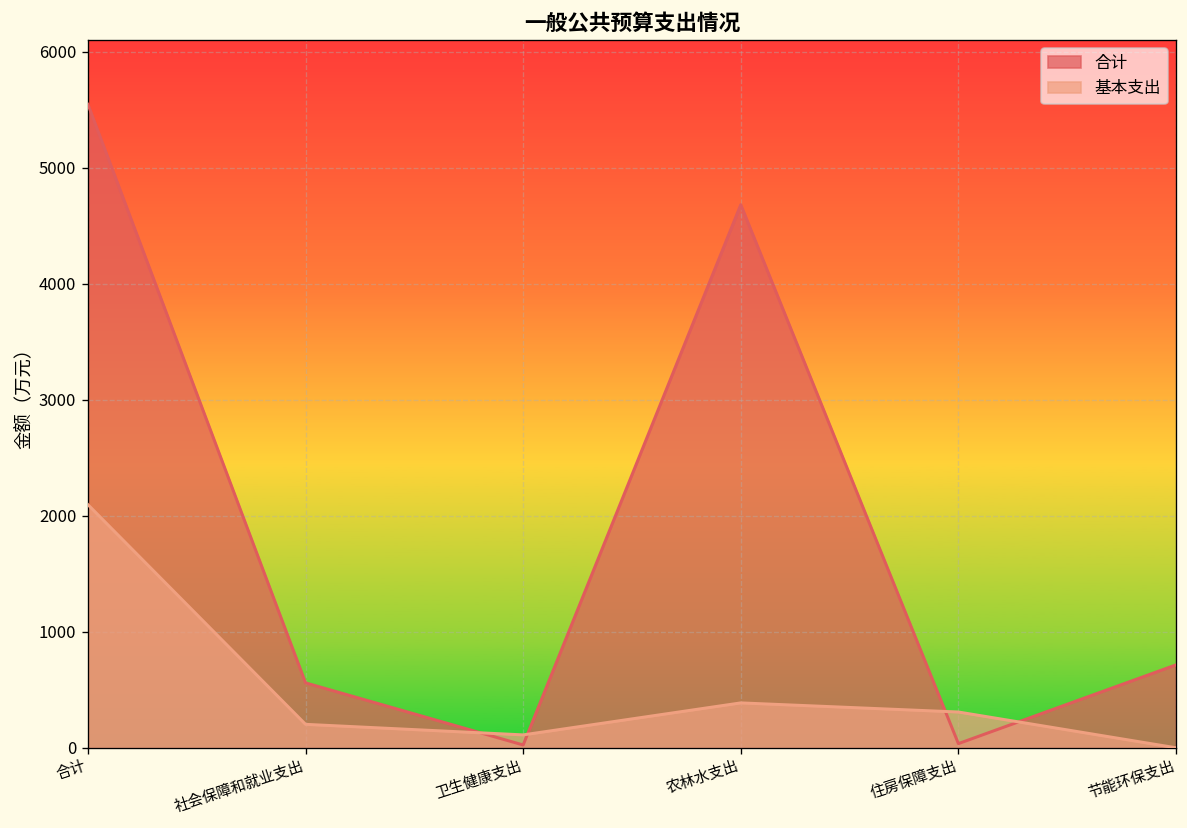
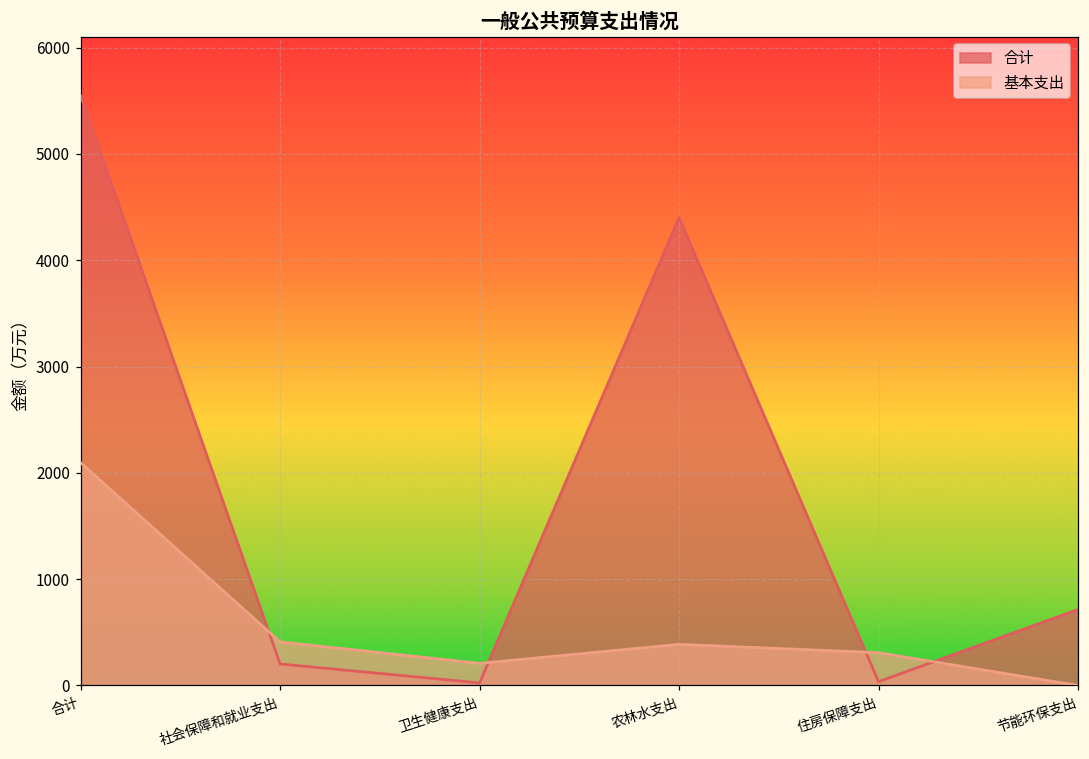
  {
    "合计": {
      "合计": 5500,
-     "社会保障和就业支出": 600,
+     "社会保障和就业支出": 200,
      "卫生健康支出": 0,
-     "农林水支出": 4700,
+     "农林水支出": 4400,
      "住房保障支出": 0,
      "节能环保支出": 700
    },
    "基本支出": {
      "合计": 2100,
-     "社会保障和就业支出": 200,
-     "卫生健康支出": 100,
+     "社会保障和就业支出": 400,
+     "卫生健康支出": 200,
      "农林水支出": 400,
      "住房保障支出": 300,
      "节能环保支出": 0
    }
  }
